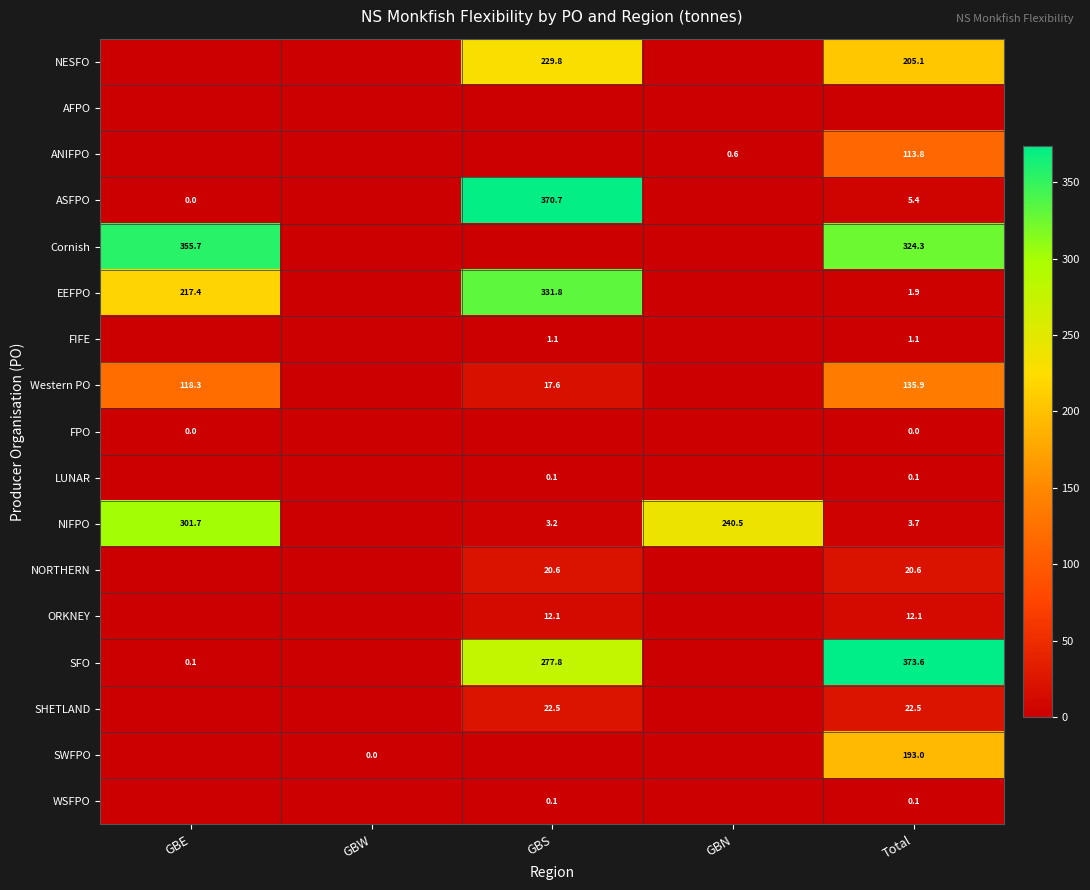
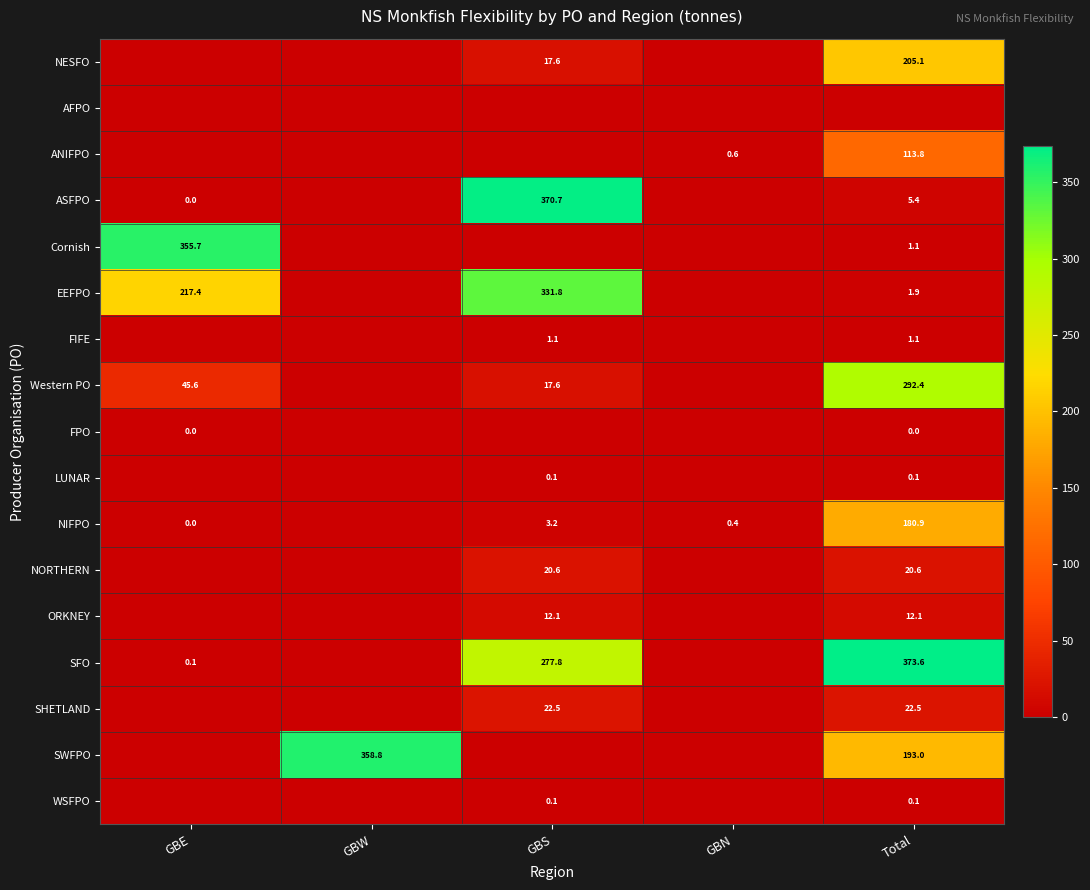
  {
    "NESFO": {
-     "GBS": 229.8,
+     "GBS": 17.6,
      "Total": 205.1
    },
    "ANIFPO": {
      "GBN": 0.6,
      "Total": 113.8
    },
    "ASFPO": {
      "GBE": 0.0,
      "GBS": 370.7,
      "Total": 5.4
    },
    "Cornish": {
      "GBE": 355.7,
-     "Total": 324.3
+     "Total": 1.1
    },
    "EEFPO": {
      "GBE": 217.4,
      "GBS": 331.8,
      "Total": 1.9
    },
    "FIFE": {
      "GBS": 1.1,
      "Total": 1.1
    },
    "Western PO": {
-     "GBE": 118.3,
+     "GBE": 45.6,
      "GBS": 17.6,
-     "Total": 135.9
+     "Total": 292.4
    },
    "FPO": {
      "GBE": 0.0,
      "Total": 0.0
    },
    "LUNAR": {
      "GBS": 0.1,
      "Total": 0.1
    },
    "NIFPO": {
-     "GBE": 301.7,
+     "GBE": 0.0,
      "GBS": 3.2,
-     "GBN": 240.5,
-     "Total": 3.7
+     "GBN": 0.4,
+     "Total": 180.9
    },
    "NORTHERN": {
      "GBS": 20.6,
      "Total": 20.6
    },
    "ORKNEY": {
      "GBS": 12.1,
      "Total": 12.1
    },
    "SFO": {
      "GBE": 0.1,
      "GBS": 277.8,
      "Total": 373.6
    },
    "SHETLAND": {
      "GBS": 22.5,
      "Total": 22.5
    },
    "SWFPO": {
-     "GBW": 0.0,
+     "GBW": 358.8,
      "Total": 193.0
    },
    "WSFPO": {
      "GBS": 0.1,
      "Total": 0.1
    }
  }
